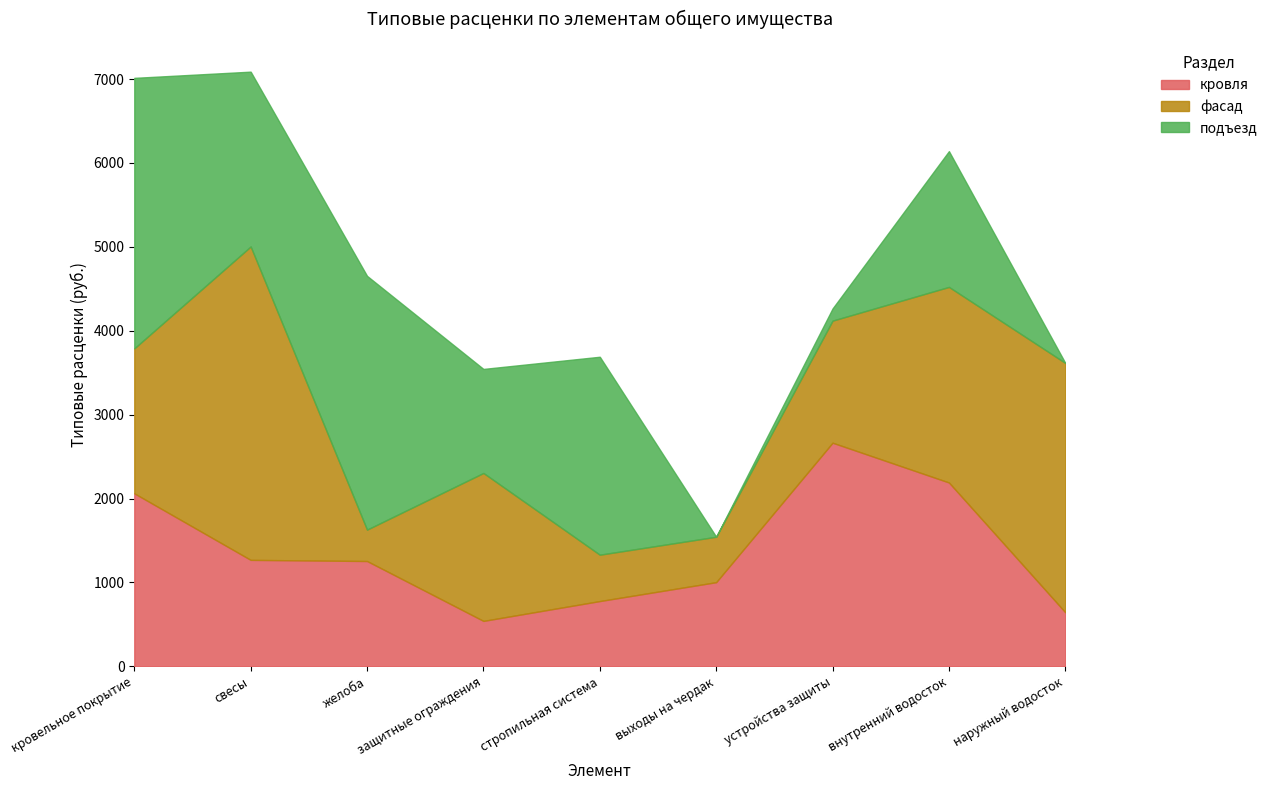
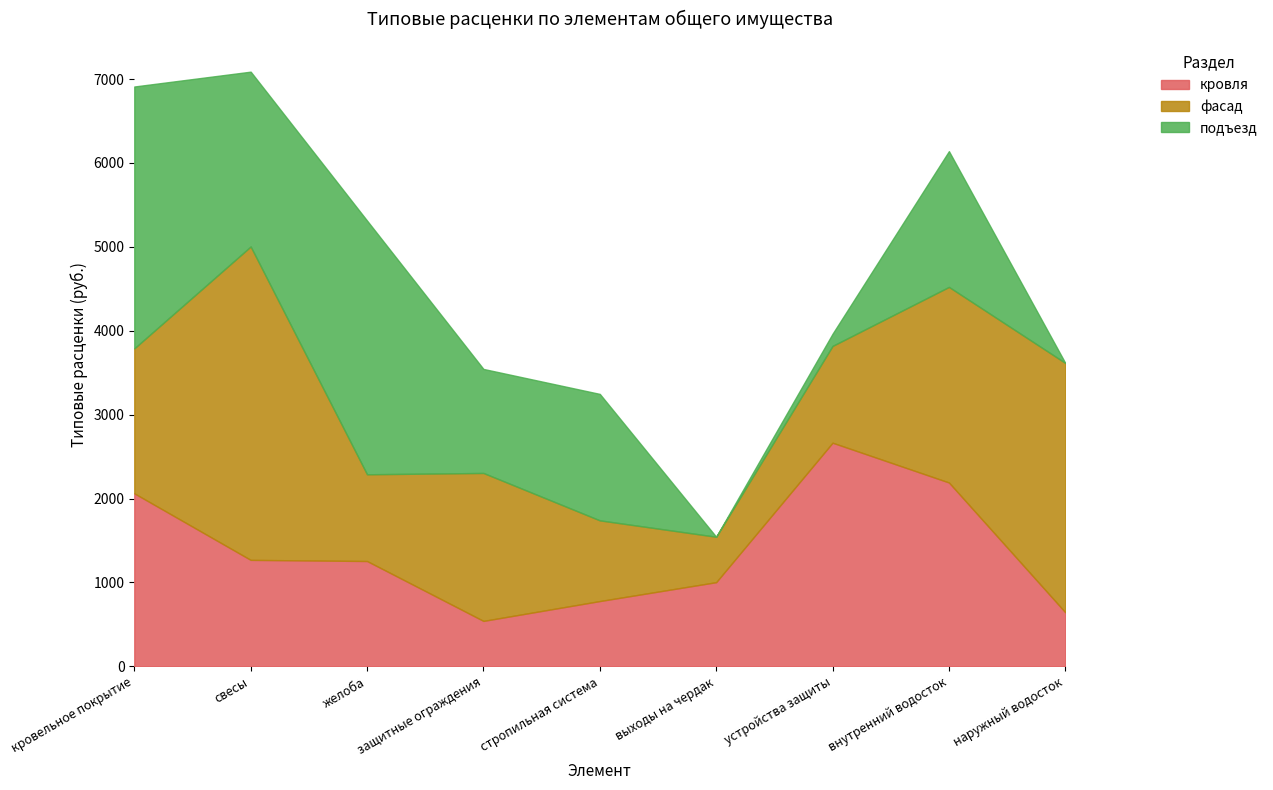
  {
    "кровля": {
      "кровельное покрытие": 2100,
      "свесы": 1300,
      "желоба": 1300,
      "защитные ограждения": 500,
      "стропильная система": 800,
      "выходы на чердак": 1000,
      "устройства защиты": 2700,
      "внутренний водосток": 2200,
      "наружный водосток": 600
    },
    "фасад": {
      "кровельное покрытие": 1700,
      "свесы": 3700,
-     "желоба": 400,
+     "желоба": 1000,
      "защитные ограждения": 1800,
-     "стропильная система": 600,
-     "устройства защиты": 1500,
+     "стропильная система": 1000,
+     "устройства защиты": 1200,
      "внутренний водосток": 2300
    },
    "подъезд": {
-     "кровельное покрытие": 3200,
+     "кровельное покрытие": 3100,
      "свесы": 2100,
      "желоба": 3000,
      "защитные ограждения": 1200,
-     "стропильная система": 2400,
+     "стропильная система": 1500,
      "устройства защиты": 100,
      "внутренний водосток": 1600
    }
  }
